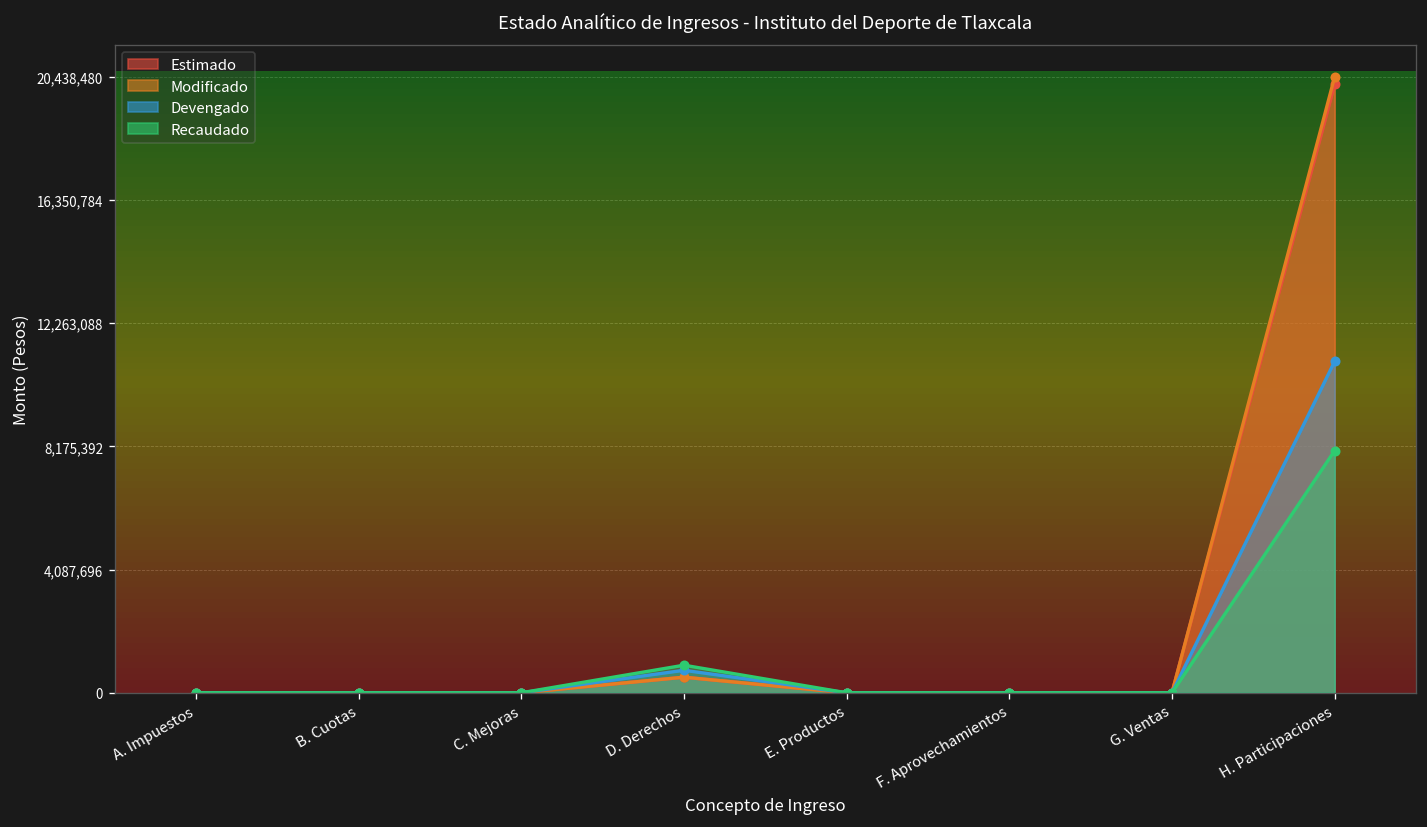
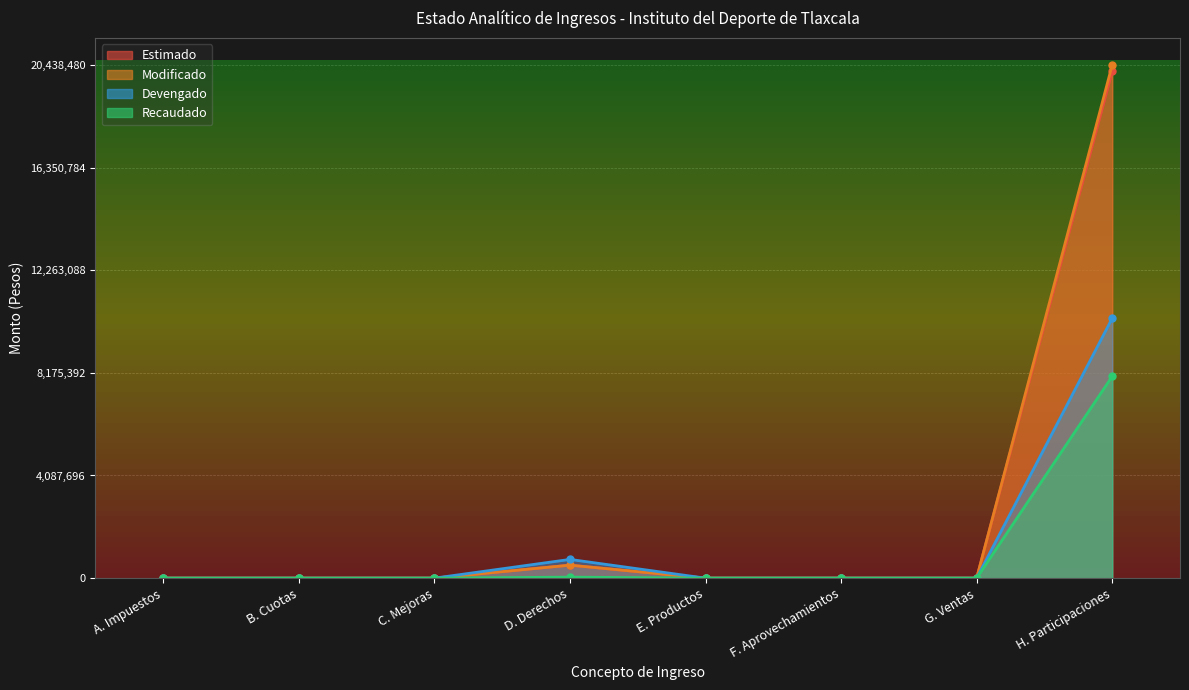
  {
    "Devengado": {
      "D. Derechos": "700,000",
-     "H. Participaciones": "11,000,000"
+     "H. Participaciones": "10,300,000"
    },
    "Recaudado": {
-     "D. Derechos": "900,000",
+     "D. Derechos": "0",
      "H. Participaciones": "8,000,000"
    }
  }
